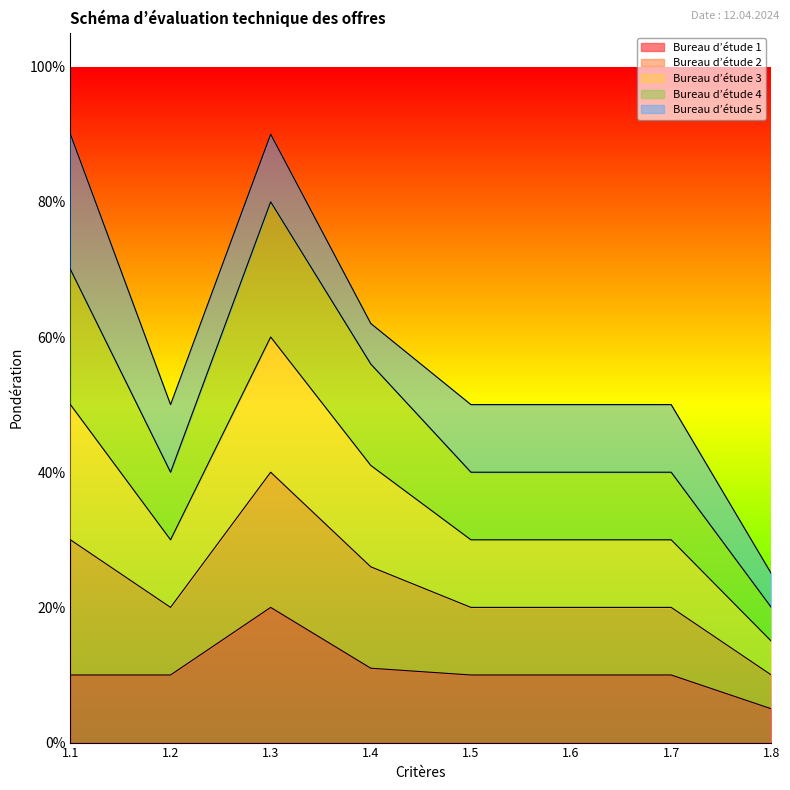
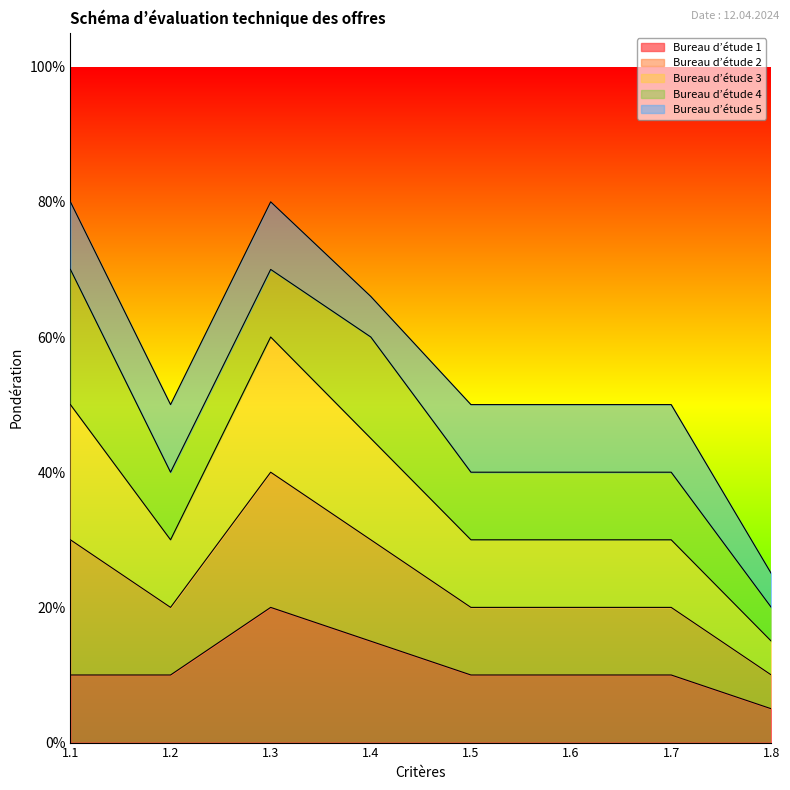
  {
    "Bureau d’étude 1": {
      "1.1": "10%",
      "1.2": "10%",
      "1.3": "20%",
-     "1.4": "11%",
+     "1.4": "15%",
      "1.5": "10%",
      "1.6": "10%",
      "1.7": "10%",
      "1.8": "5%"
    },
    "Bureau d’étude 2": {
      "1.1": "20%",
      "1.2": "10%",
      "1.3": "20%",
      "1.4": "15%",
      "1.5": "10%",
      "1.6": "10%",
      "1.7": "10%",
      "1.8": "5%"
    },
    "Bureau d’étude 3": {
      "1.1": "20%",
      "1.2": "10%",
      "1.3": "20%",
      "1.4": "15%",
      "1.5": "10%",
      "1.6": "10%",
      "1.7": "10%",
      "1.8": "5%"
    },
    "Bureau d’étude 4": {
      "1.1": "20%",
      "1.2": "10%",
-     "1.3": "20%",
+     "1.3": "10%",
      "1.4": "15%",
      "1.5": "10%",
      "1.6": "10%",
      "1.7": "10%",
      "1.8": "5%"
    },
    "Bureau d’étude 5": {
-     "1.1": "20%",
+     "1.1": "10%",
      "1.2": "10%",
      "1.3": "10%",
      "1.4": "6%",
      "1.5": "10%",
      "1.6": "10%",
      "1.7": "10%",
      "1.8": "5%"
    }
  }
